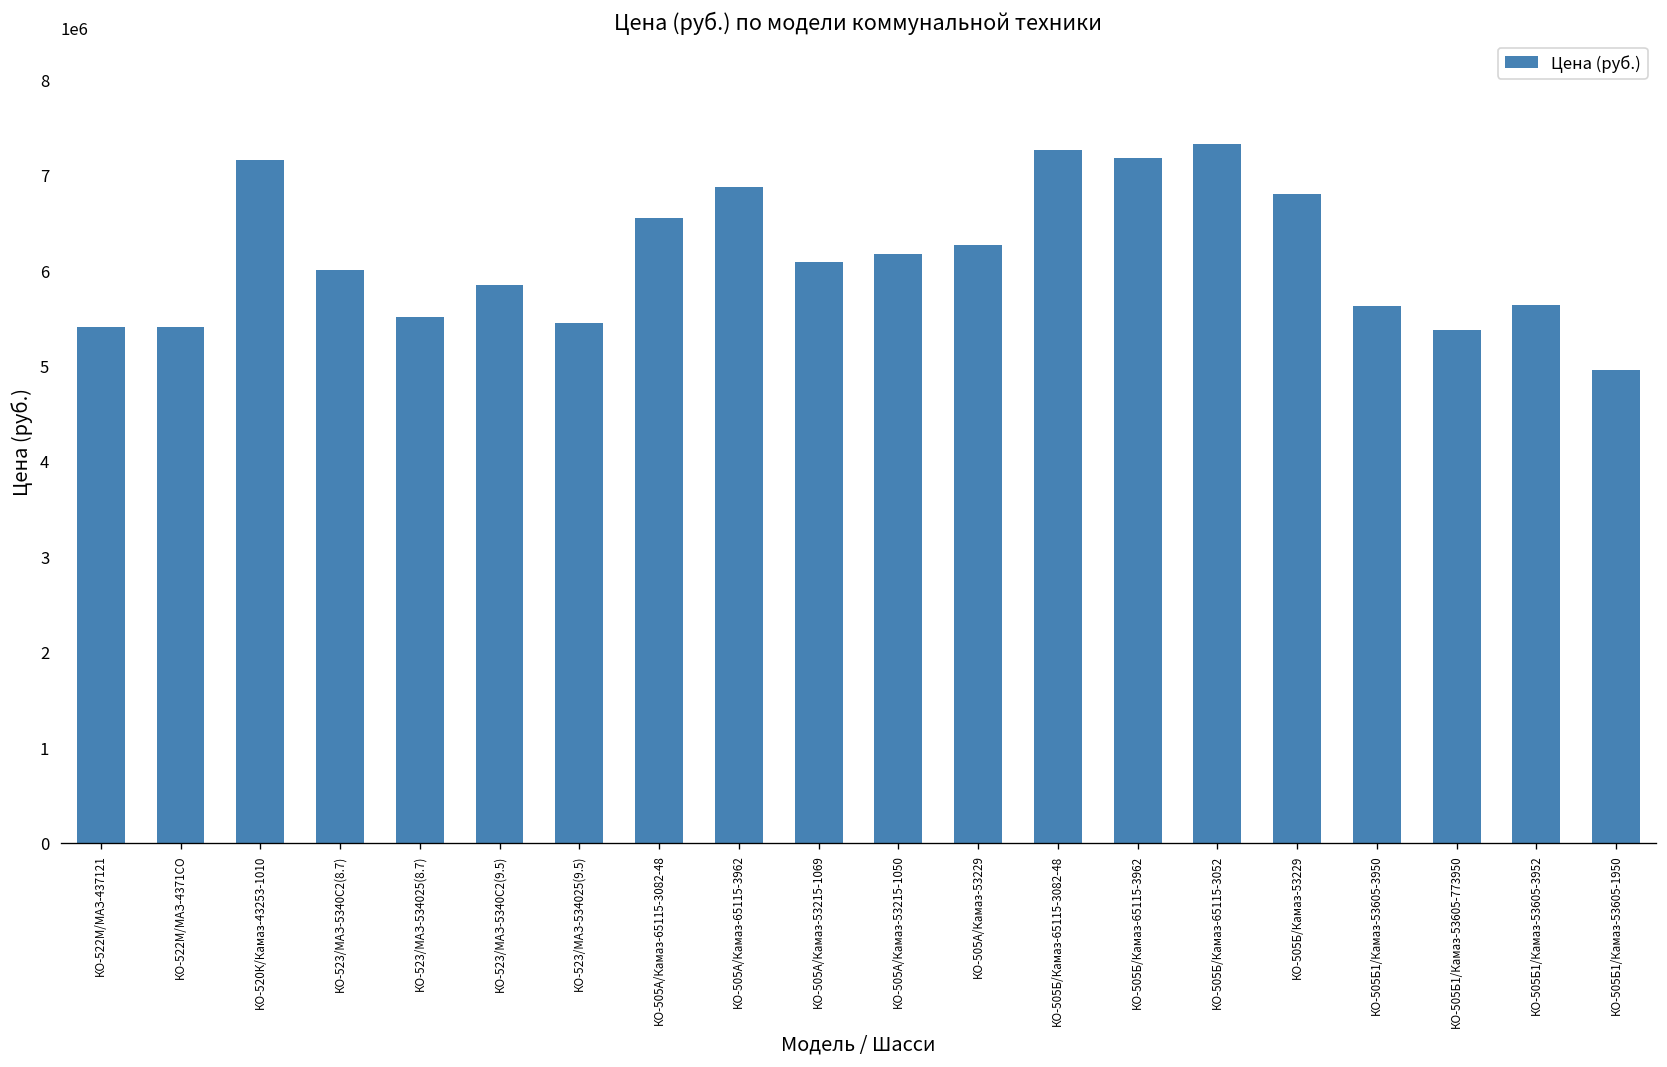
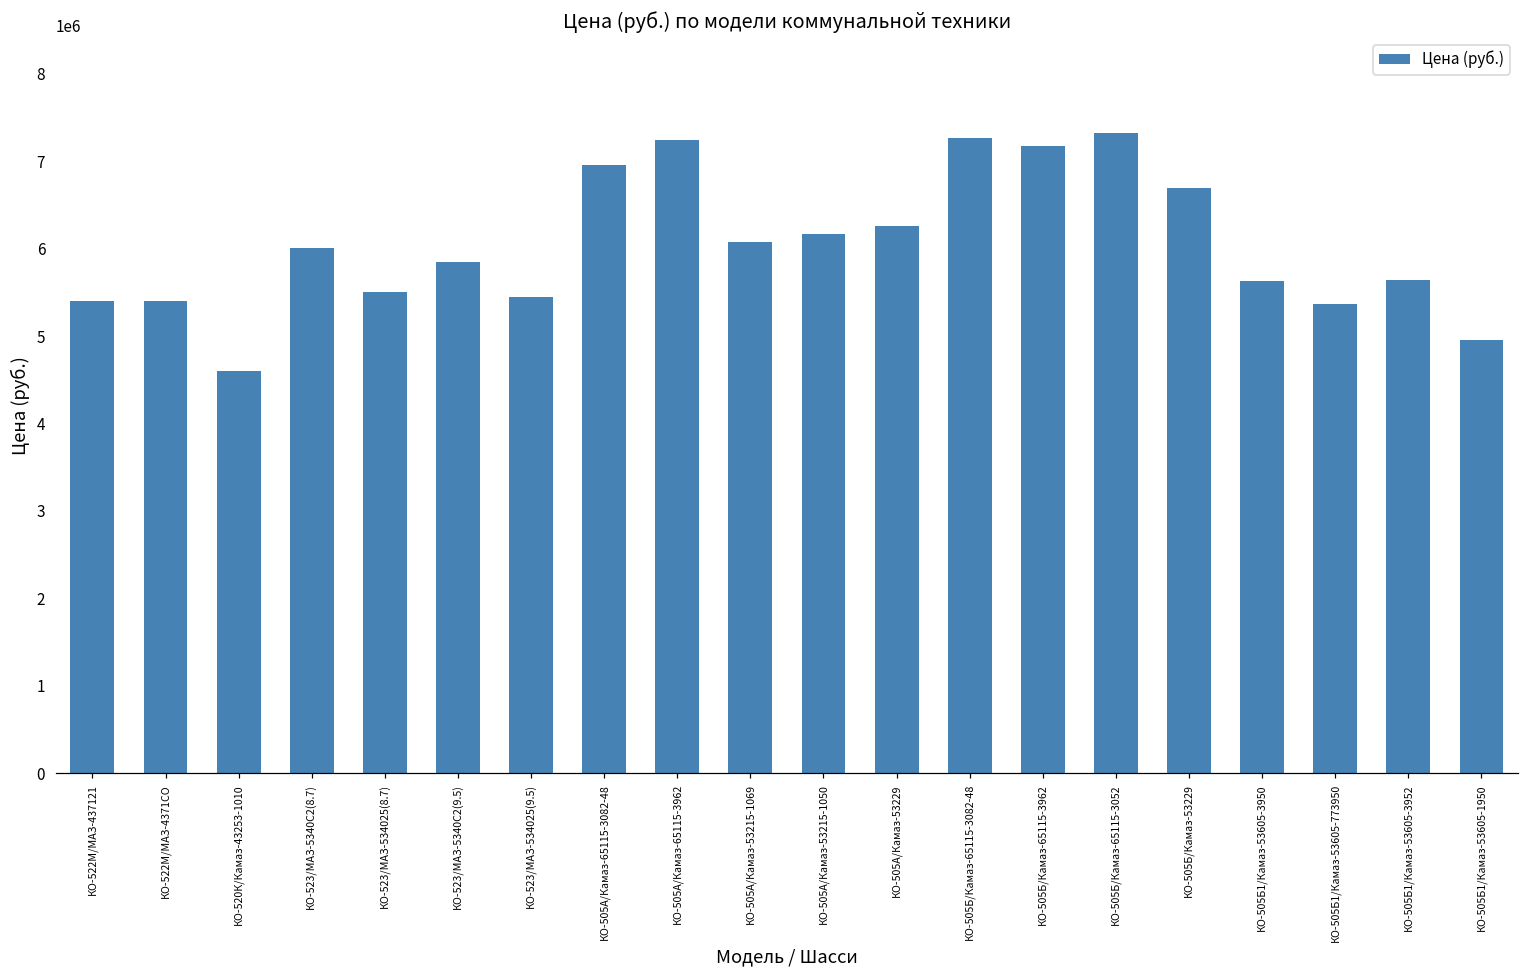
  {
    "КО-522М/МАЗ-437121": 5400000,
    "КО-522М/МАЗ-4371СО": 5400000,
-   "КО-520К/Камаз-43253-1010": 7200000,
+   "КО-520К/Камаз-43253-1010": 4600000,
    "КО-523/МАЗ-5340С2(8.7)": 6000000,
    "КО-523/МАЗ-534025(8.7)": 5500000,
    "КО-523/МАЗ-5340С2(9.5)": 5800000,
    "КО-523/МАЗ-534025(9.5)": 5400000,
-   "КО-505А/Камаз-65115-3082-48": 6500000,
-   "КО-505А/Камаз-65115-3962": 6900000,
+   "КО-505А/Камаз-65115-3082-48": 7000000,
+   "КО-505А/Камаз-65115-3962": 7200000,
    "КО-505А/Камаз-53215-1069": 6100000,
    "КО-505А/Камаз-53215-1050": 6200000,
    "КО-505А/Камаз-53229": 6300000,
    "КО-505Б/Камаз-65115-3082-48": 7300000,
    "КО-505Б/Камаз-65115-3962": 7200000,
    "КО-505Б/Камаз-65115-3052": 7300000,
-   "КО-505Б/Камаз-53229": 6800000,
+   "КО-505Б/Камаз-53229": 6700000,
    "КО-505Б1/Камаз-53605-3950": 5600000,
    "КО-505Б1/Камаз-53605-773950": 5400000,
    "КО-505Б1/Камаз-53605-3952": 5600000,
    "КО-505Б1/Камаз-53605-1950": 5000000
  }
